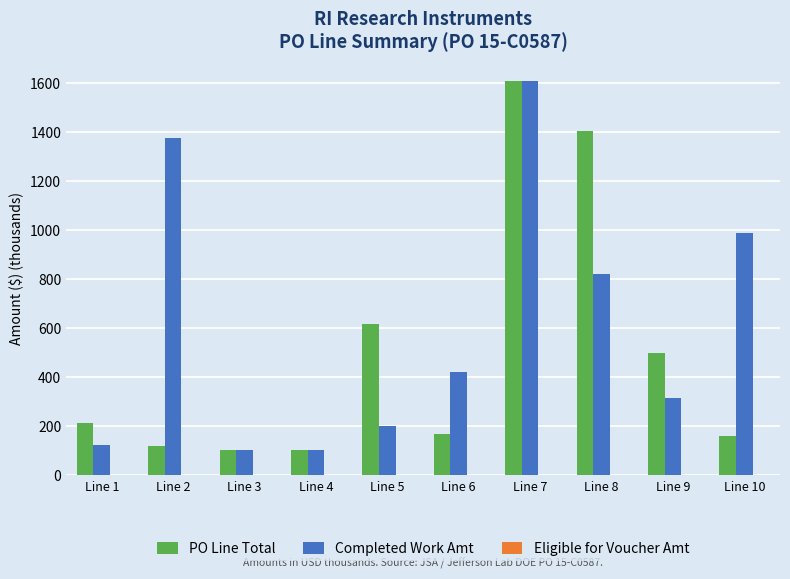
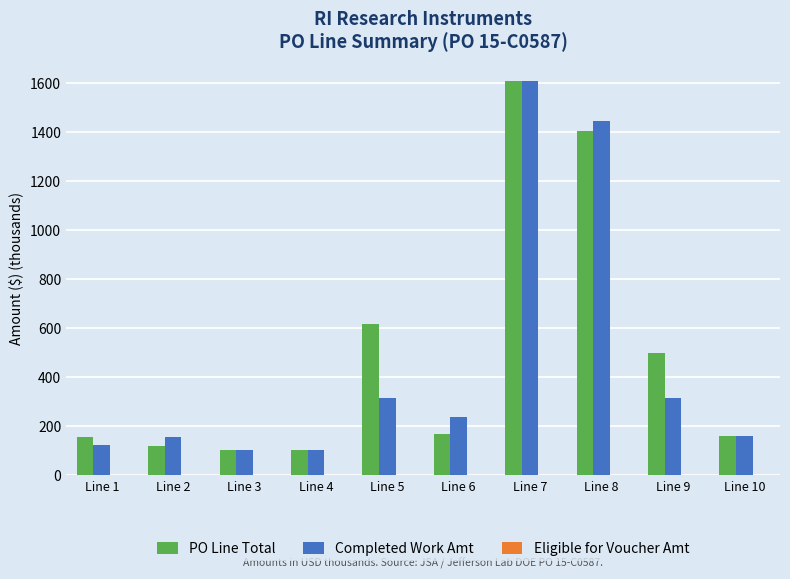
  {
    "PO Line Total": {
-     "Line 1": 210,
+     "Line 1": 160,
      "Line 2": 120,
      "Line 3": 100,
      "Line 4": 100,
      "Line 5": 620,
      "Line 6": 170,
      "Line 7": 1610,
      "Line 8": 1410,
      "Line 9": 500,
      "Line 10": 160
    },
    "Completed Work Amt": {
      "Line 1": 120,
-     "Line 2": 1380,
+     "Line 2": 160,
      "Line 3": 100,
      "Line 4": 100,
-     "Line 5": 200,
-     "Line 6": 420,
+     "Line 5": 320,
+     "Line 6": 240,
      "Line 7": 1610,
-     "Line 8": 820,
+     "Line 8": 1450,
      "Line 9": 320,
-     "Line 10": 990
+     "Line 10": 160
    },
    "Eligible for Voucher Amt": {
      "Line 1": 0,
      "Line 2": 0,
      "Line 3": 0,
      "Line 4": 0,
      "Line 5": 0,
      "Line 6": 0,
      "Line 7": 0,
      "Line 8": 0,
      "Line 9": 0,
      "Line 10": 0
    }
  }
